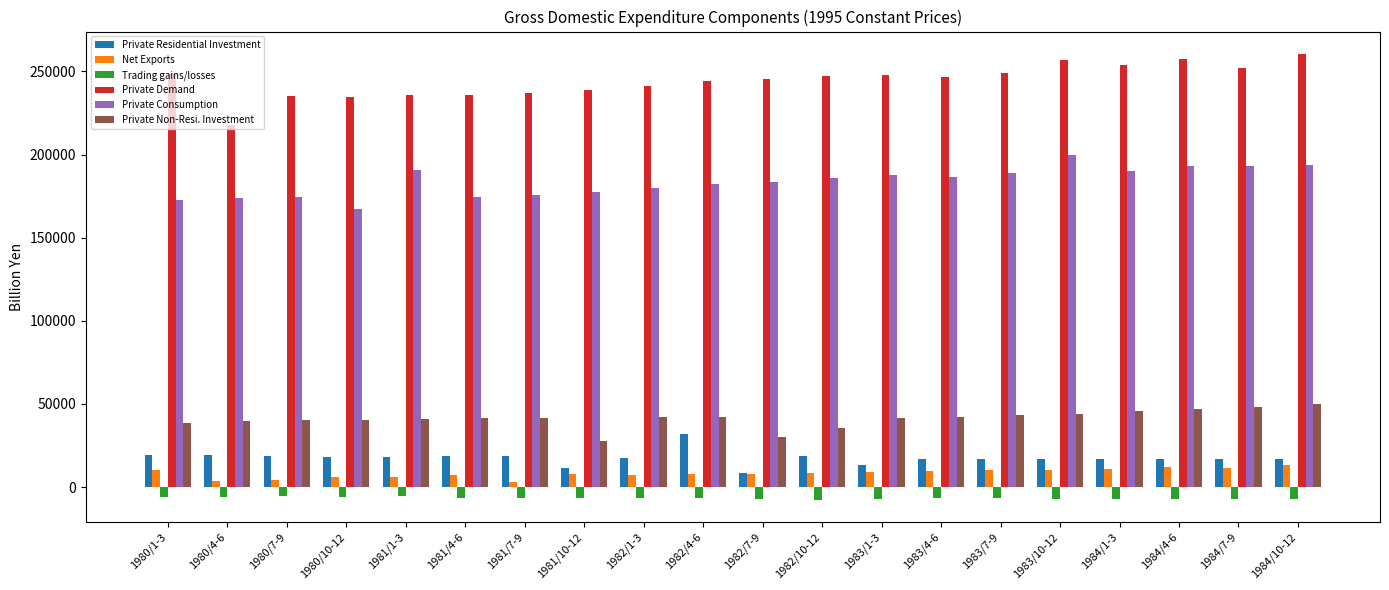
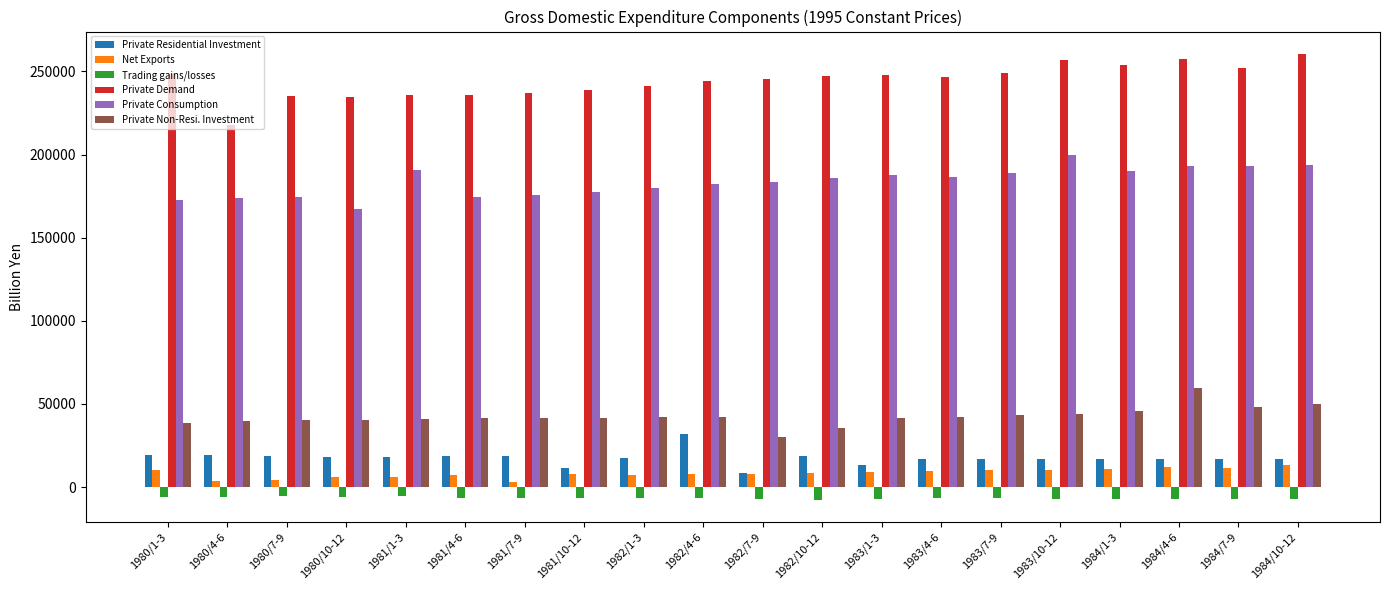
  {
    "Private Residential Investment": {
      "1980/1-3": 20000,
      "1980/4-6": 19000,
      "1980/7-9": 19000,
      "1980/10-12": 18000,
      "1981/1-3": 18000,
      "1981/4-6": 19000,
      "1981/7-9": 19000,
      "1981/10-12": 12000,
      "1982/1-3": 18000,
      "1982/4-6": 32000,
      "1982/7-9": 9000,
      "1982/10-12": 19000,
      "1983/1-3": 13000,
      "1983/4-6": 17000,
      "1983/7-9": 17000,
      "1983/10-12": 17000,
      "1984/1-3": 17000,
      "1984/4-6": 17000,
      "1984/7-9": 17000,
      "1984/10-12": 17000
    },
    "Net Exports": {
      "1980/1-3": 10000,
      "1980/4-6": 3000,
      "1980/7-9": 4000,
      "1980/10-12": 6000,
      "1981/1-3": 6000,
      "1981/4-6": 7000,
      "1981/7-9": 3000,
      "1981/10-12": 8000,
      "1982/1-3": 7000,
      "1982/4-6": 8000,
      "1982/7-9": 8000,
      "1982/10-12": 9000,
      "1983/1-3": 9000,
      "1983/4-6": 9000,
      "1983/7-9": 10000,
      "1983/10-12": 10000,
      "1984/1-3": 11000,
      "1984/4-6": 12000,
      "1984/7-9": 12000,
      "1984/10-12": 13000
    },
    "Trading gains/losses": {
      "1980/1-3": -6000,
      "1980/4-6": -6000,
      "1980/7-9": -6000,
      "1980/10-12": -6000,
      "1981/1-3": -6000,
      "1981/4-6": -6000,
      "1981/7-9": -6000,
      "1981/10-12": -6000,
      "1982/1-3": -6000,
      "1982/4-6": -7000,
      "1982/7-9": -7000,
      "1982/10-12": -8000,
      "1983/1-3": -7000,
      "1983/4-6": -7000,
      "1983/7-9": -7000,
      "1983/10-12": -7000,
      "1984/1-3": -7000,
      "1984/4-6": -7000,
      "1984/7-9": -7000,
      "1984/10-12": -7000
    },
    "Private Demand": {
      "1980/7-9": 235000,
      "1980/10-12": 234000,
      "1981/1-3": 236000,
      "1981/4-6": 236000,
      "1981/7-9": 237000,
      "1981/10-12": 239000,
      "1982/1-3": 241000,
      "1982/4-6": 244000,
      "1982/7-9": 245000,
      "1982/10-12": 247000,
      "1983/1-3": 248000,
      "1983/4-6": 246000,
      "1983/7-9": 249000,
      "1983/10-12": 257000,
      "1984/1-3": 254000,
      "1984/4-6": 258000,
      "1984/7-9": 252000,
      "1984/10-12": 261000
    },
    "Private Consumption": {
      "1980/1-3": 173000,
      "1980/4-6": 174000,
      "1980/7-9": 174000,
      "1980/10-12": 167000,
      "1981/1-3": 191000,
      "1981/4-6": 174000,
      "1981/7-9": 176000,
      "1981/10-12": 178000,
      "1982/1-3": 180000,
      "1982/4-6": 182000,
      "1982/7-9": 183000,
      "1982/10-12": 186000,
      "1983/1-3": 187000,
      "1983/4-6": 187000,
      "1983/7-9": 189000,
      "1983/10-12": 200000,
      "1984/1-3": 190000,
      "1984/4-6": 193000,
      "1984/7-9": 193000,
      "1984/10-12": 194000
    },
    "Private Non-Resi. Investment": {
      "1980/1-3": 39000,
      "1980/4-6": 40000,
      "1980/7-9": 40000,
      "1980/10-12": 40000,
      "1981/1-3": 41000,
      "1981/4-6": 41000,
      "1981/7-9": 41000,
-     "1981/10-12": 27000,
+     "1981/10-12": 42000,
      "1982/1-3": 42000,
      "1982/4-6": 42000,
      "1982/7-9": 30000,
      "1982/10-12": 35000,
      "1983/1-3": 42000,
      "1983/4-6": 42000,
      "1983/7-9": 43000,
      "1983/10-12": 44000,
      "1984/1-3": 46000,
-     "1984/4-6": 47000,
+     "1984/4-6": 59000,
      "1984/7-9": 48000,
      "1984/10-12": 50000
    }
  }
